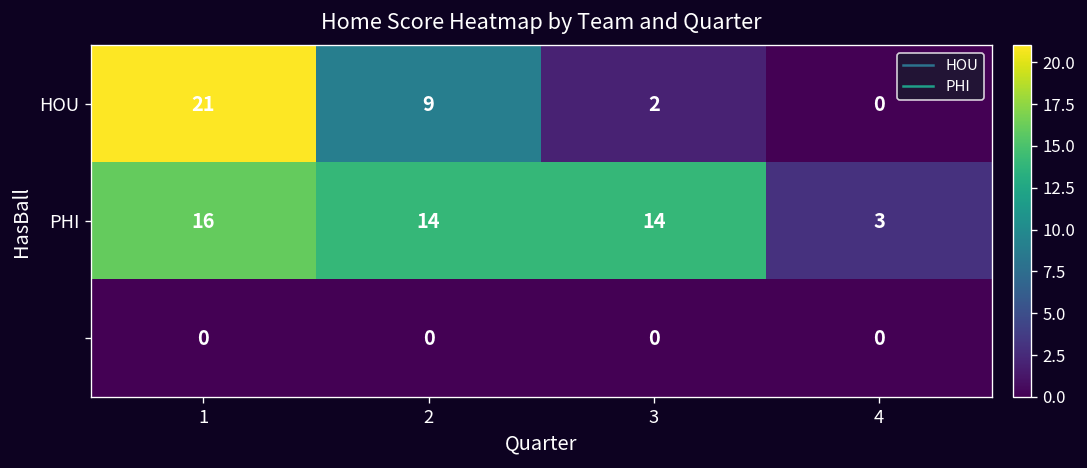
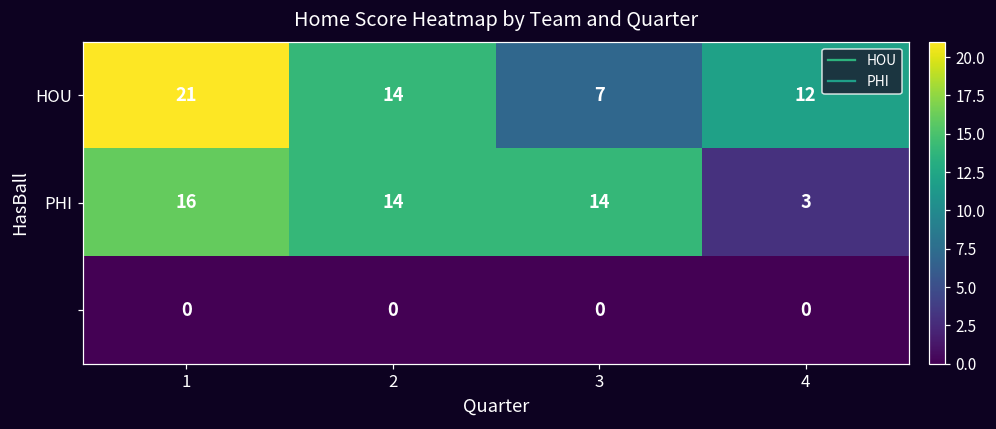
  {
    "HOU": {
      "1": 21,
-     "2": 9,
-     "3": 2,
-     "4": 0
+     "2": 14,
+     "3": 7,
+     "4": 12
    },
    "PHI": {
      "1": 16,
      "2": 14,
      "3": 14,
      "4": 3
    }
  }
